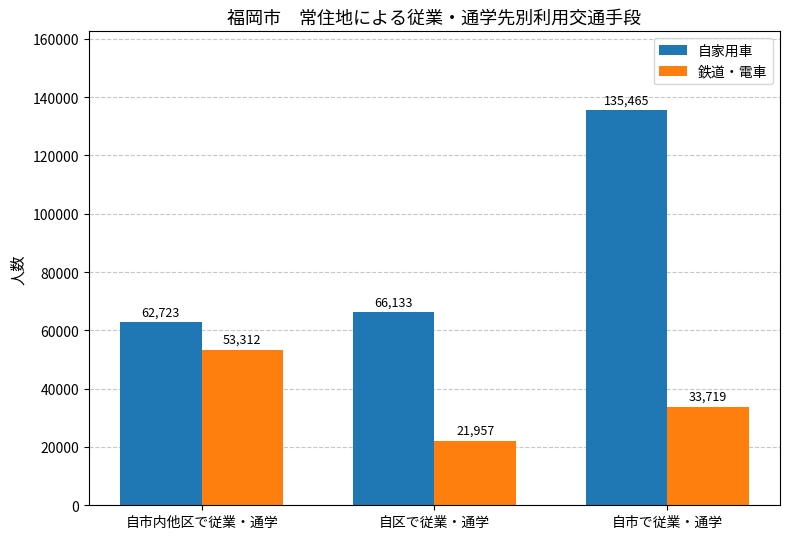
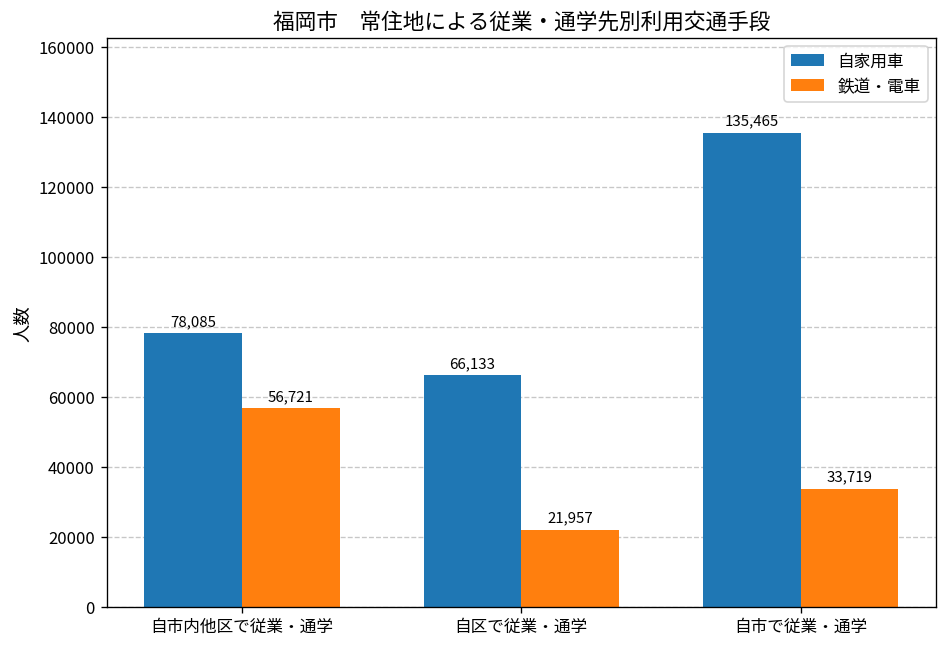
  {
    "自家用車": {
-     "自市内他区で従業・通学": "62,723",
+     "自市内他区で従業・通学": "78,085",
      "自区で従業・通学": "66,133",
      "自市で従業・通学": "135,465"
    },
    "鉄道・電車": {
-     "自市内他区で従業・通学": "53,312",
+     "自市内他区で従業・通学": "56,721",
      "自区で従業・通学": "21,957",
      "自市で従業・通学": "33,719"
    }
  }
